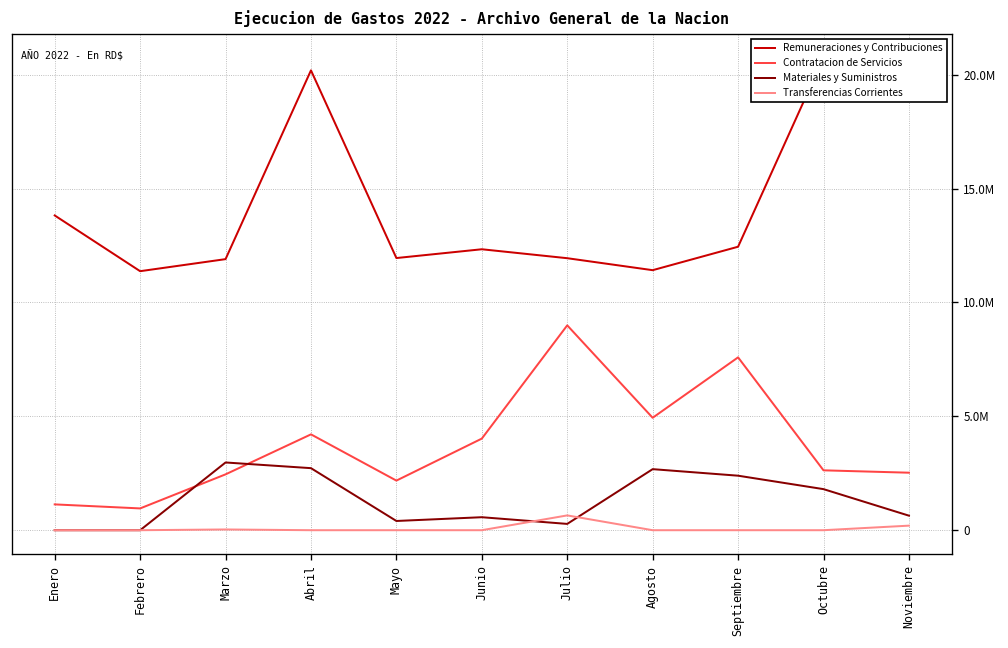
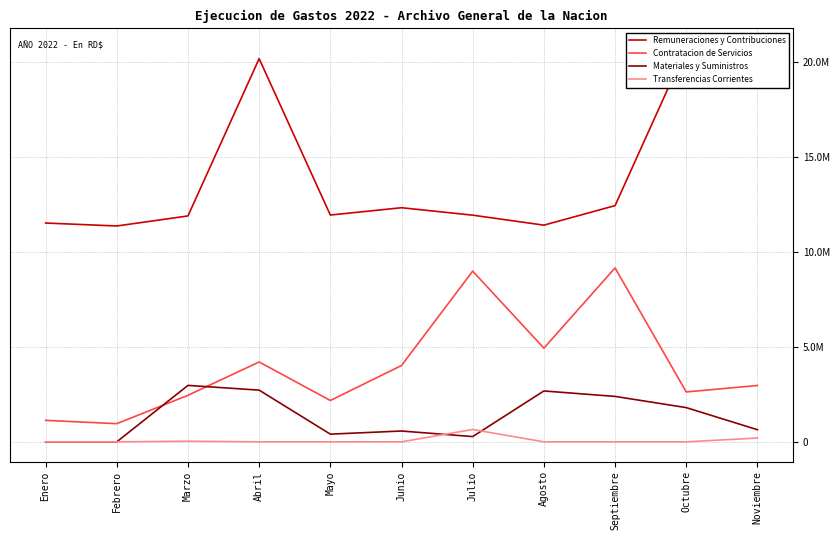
  {
    "Remuneraciones y Contribuciones": {
-     "Enero": 13800000,
+     "Enero": 11500000,
      "Febrero": 11400000,
      "Marzo": 11900000,
      "Abril": 20200000,
      "Mayo": 11900000,
      "Junio": 12300000,
      "Julio": 11900000,
      "Agosto": 11400000,
      "Septiembre": 12400000
    },
    "Contratacion de Servicios": {
      "Enero": 1100000,
      "Febrero": 1000000,
      "Marzo": 2500000,
      "Abril": 4200000,
      "Mayo": 2200000,
      "Junio": 4000000,
      "Julio": 9000000,
      "Agosto": 4900000,
-     "Septiembre": 7600000,
+     "Septiembre": 9200000,
      "Octubre": 2600000,
-     "Noviembre": 2500000
+     "Noviembre": 3000000
    },
    "Materiales y Suministros": {
      "Marzo": 3000000,
      "Abril": 2700000,
      "Mayo": 400000,
      "Junio": 600000,
      "Julio": 300000,
      "Agosto": 2700000,
      "Septiembre": 2400000,
      "Octubre": 1800000,
      "Noviembre": 600000
    },
    "Transferencias Corrientes": {
      "Marzo": 0,
      "Abril": 0,
      "Mayo": 0,
      "Junio": 0,
      "Julio": 700000,
      "Agosto": 0,
      "Septiembre": 0,
      "Octubre": 0,
      "Noviembre": 200000
    }
  }
